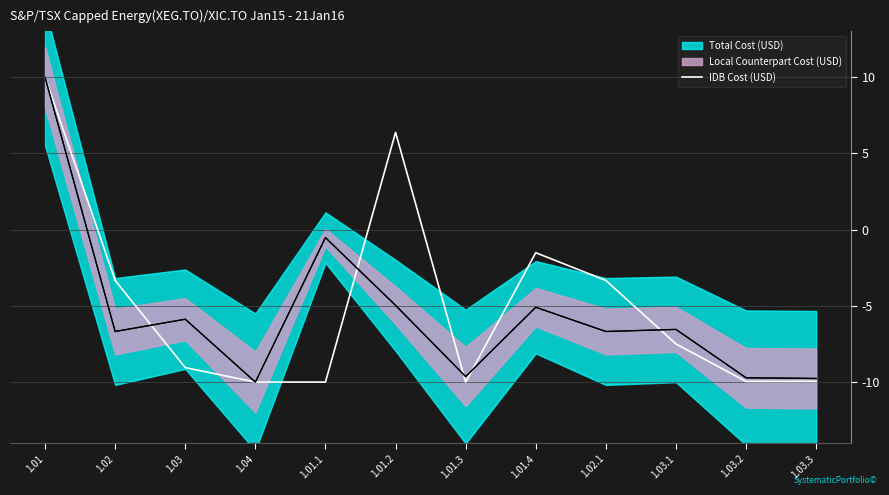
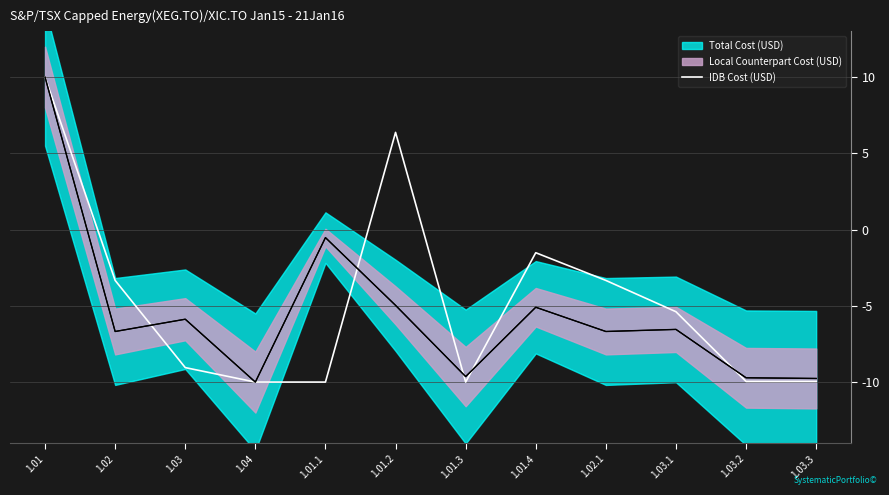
  {
    "IDB Cost (USD)": {
      "1.03": -9.1,
      "1.01.1": -10.0,
      "1.01.2": 6.4,
      "1.01.3": -10.0,
      "1.01.4": -1.5,
-     "1.03.1": -7.5,
+     "1.03.1": -5.4,
      "1.03.2": -10.0,
      "1.03.3": -10.0
    }
  }
